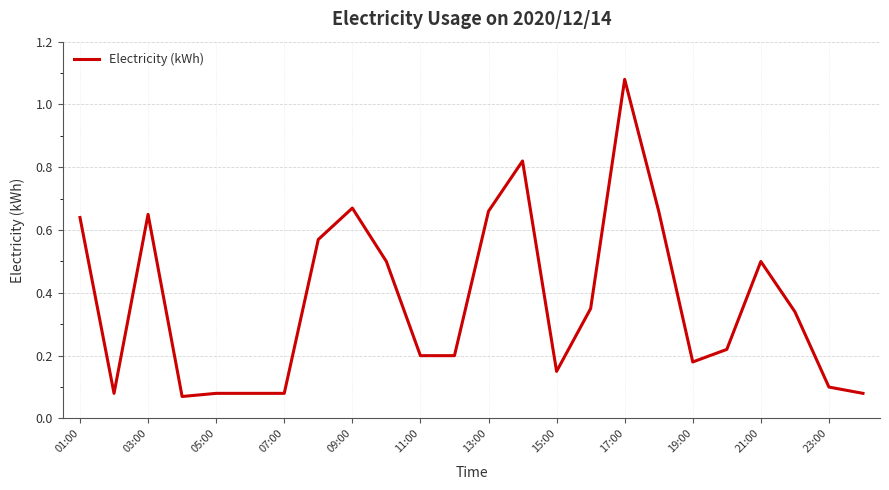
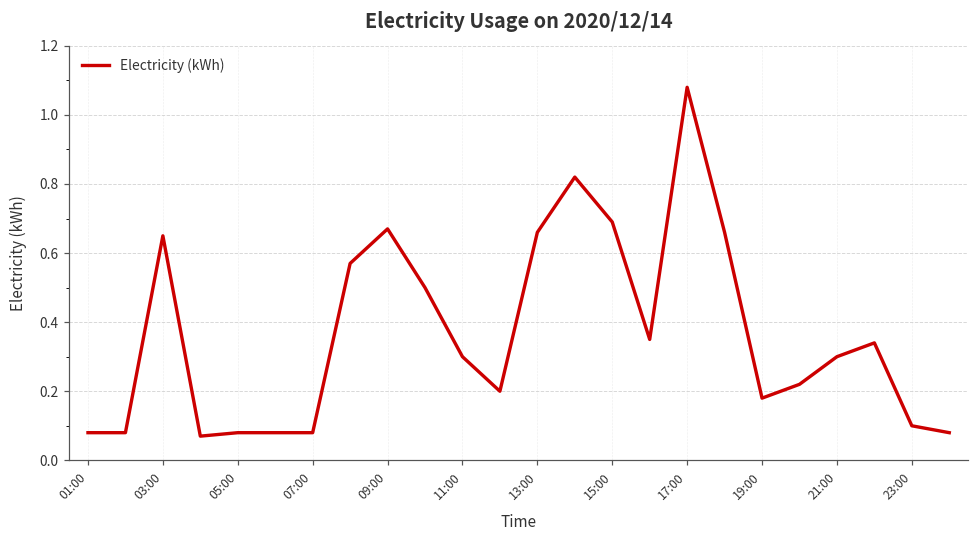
  {
-   "01:00": 0.64,
+   "01:00": 0.08,
    "03:00": 0.65,
    "05:00": 0.08,
    "07:00": 0.08,
    "09:00": 0.67,
-   "11:00": 0.2,
+   "11:00": 0.3,
    "13:00": 0.66,
-   "15:00": 0.15,
+   "15:00": 0.69,
    "17:00": 1.08,
    "19:00": 0.18,
-   "21:00": 0.5,
+   "21:00": 0.3,
    "23:00": 0.10
  }
